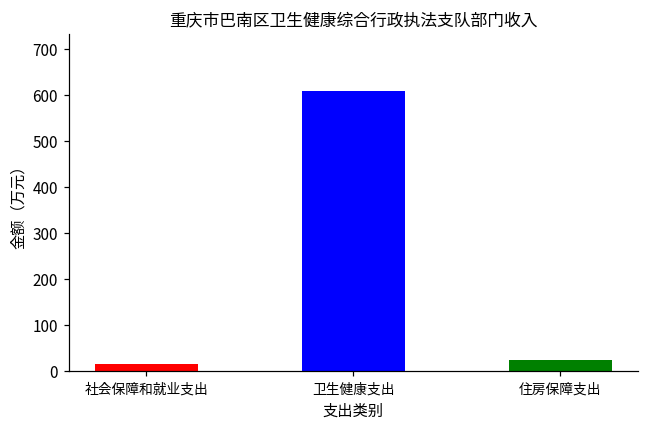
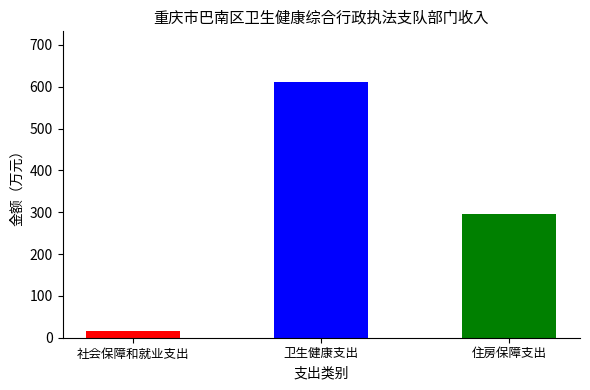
  {
    "社会保障和就业支出": 20,
    "卫生健康支出": 610,
-   "住房保障支出": 30
+   "住房保障支出": 290
  }
